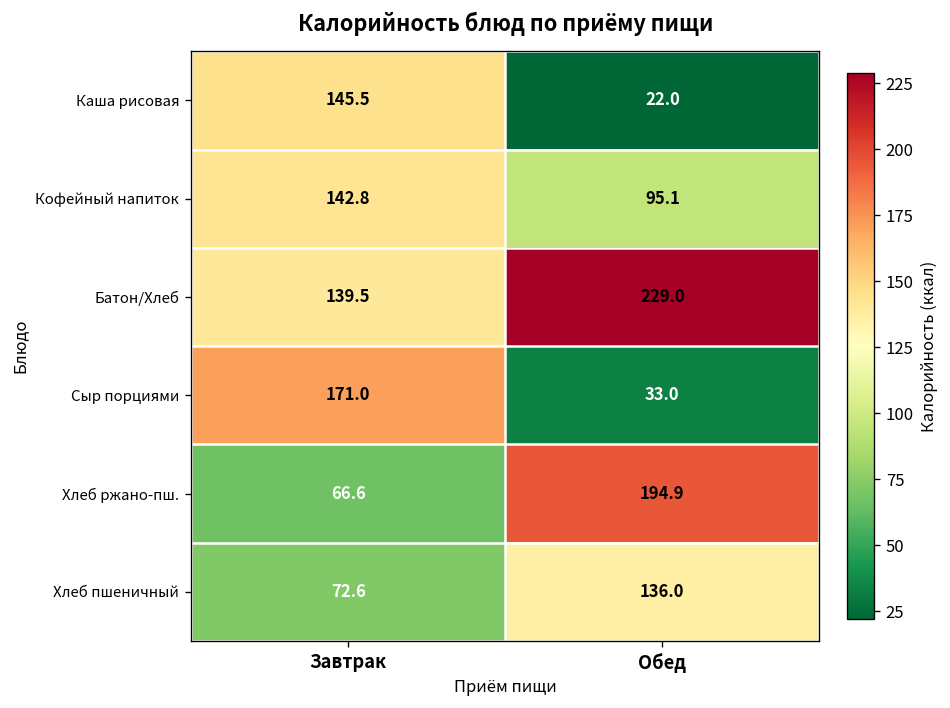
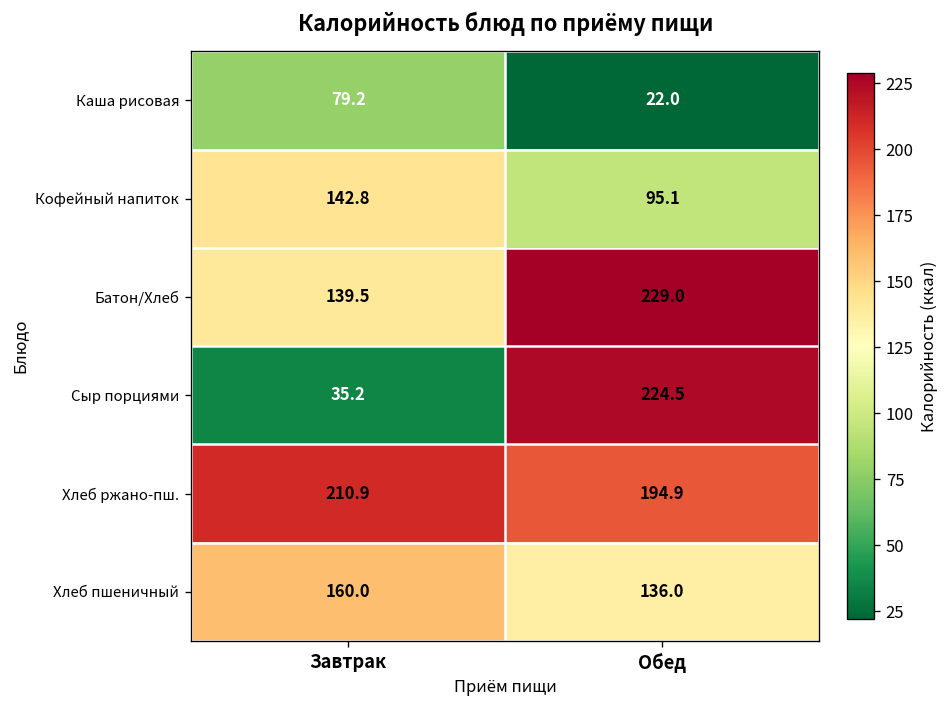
  {
    "Каша рисовая": {
-     "Завтрак": 145.5,
+     "Завтрак": 79.2,
      "Обед": 22.0
    },
    "Кофейный напиток": {
      "Завтрак": 142.8,
      "Обед": 95.1
    },
    "Батон/Хлеб": {
      "Завтрак": 139.5,
      "Обед": 229.0
    },
    "Сыр порциями": {
-     "Завтрак": 171.0,
-     "Обед": 33.0
+     "Завтрак": 35.2,
+     "Обед": 224.5
    },
    "Хлеб ржано-пш.": {
-     "Завтрак": 66.6,
+     "Завтрак": 210.9,
      "Обед": 194.9
    },
    "Хлеб пшеничный": {
-     "Завтрак": 72.6,
+     "Завтрак": 160.0,
      "Обед": 136.0
    }
  }
